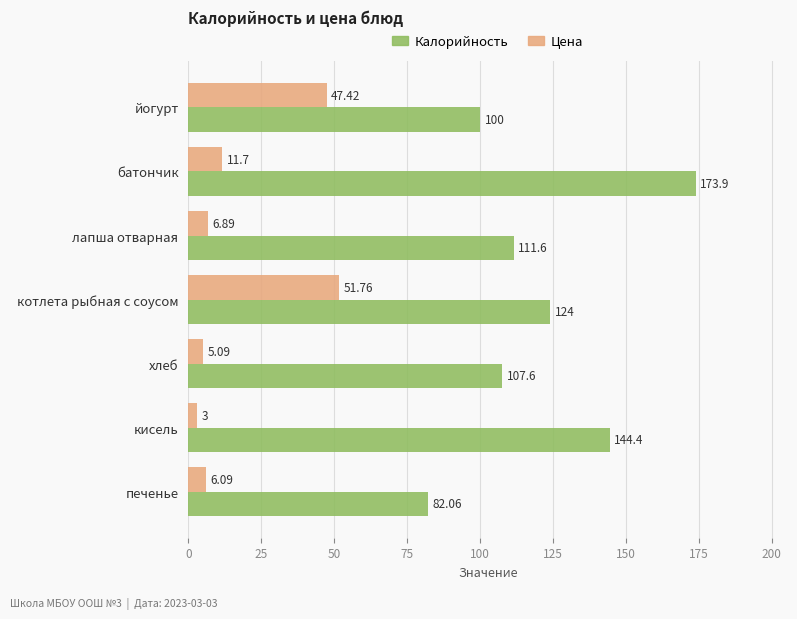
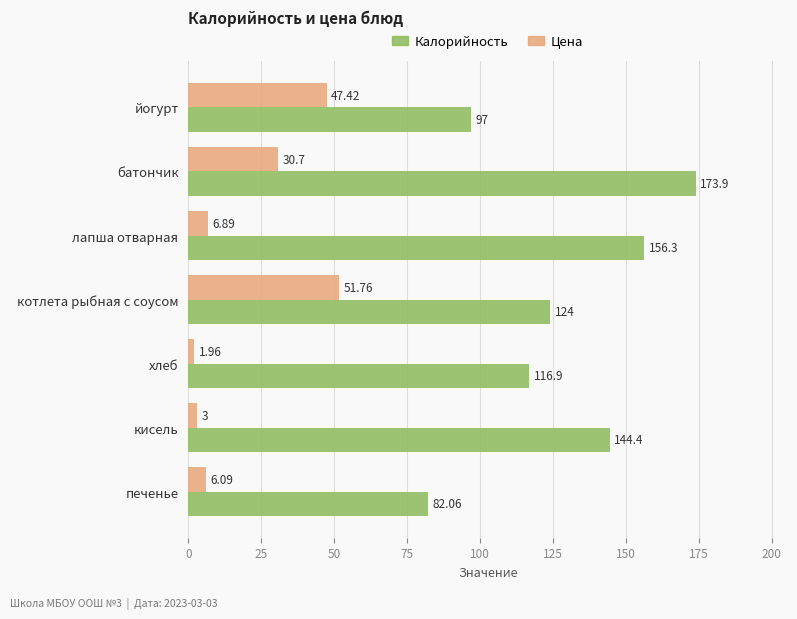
  {
    "Калорийность": {
-     "йогурт": 100,
+     "йогурт": 97,
      "батончик": 173.9,
-     "лапша отварная": 111.6,
+     "лапша отварная": 156.3,
      "котлета рыбная с соусом": 124,
-     "хлеб": 107.6,
+     "хлеб": 116.9,
      "кисель": 144.4,
      "печенье": 82.06
    },
    "Цена": {
      "йогурт": 47.42,
-     "батончик": 11.7,
+     "батончик": 30.7,
      "лапша отварная": 6.89,
      "котлета рыбная с соусом": 51.76,
-     "хлеб": 5.09,
+     "хлеб": 1.96,
      "кисель": 3,
      "печенье": 6.09
    }
  }
